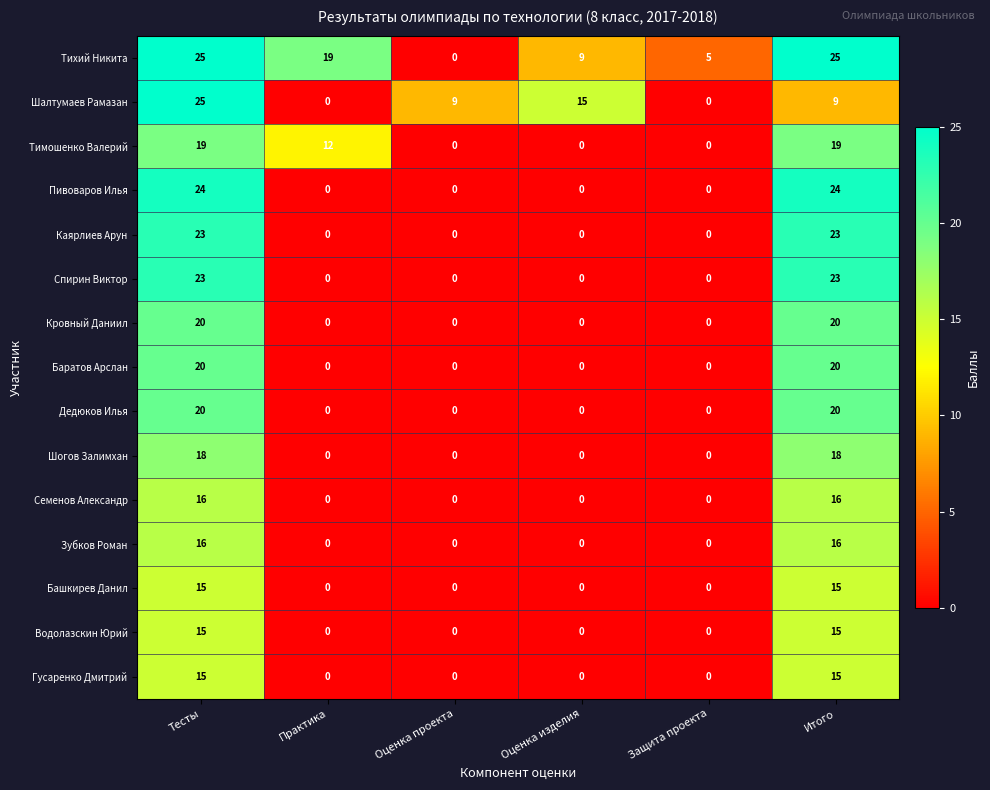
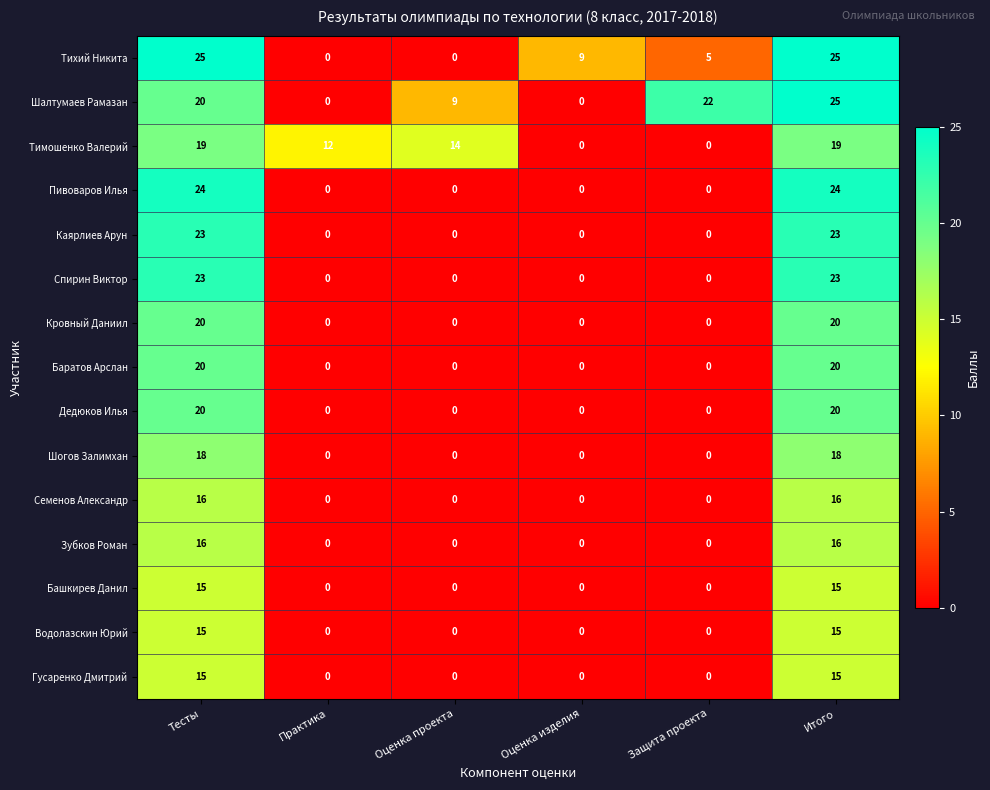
  {
    "Тихий Никита": {
      "Тесты": 25,
-     "Практика": 19,
+     "Практика": 0,
      "Оценка проекта": 0,
      "Оценка изделия": 9,
      "Защита проекта": 5,
      "Итого": 25
    },
    "Шалтумаев Рамазан": {
-     "Тесты": 25,
+     "Тесты": 20,
      "Практика": 0,
      "Оценка проекта": 9,
-     "Оценка изделия": 15,
-     "Защита проекта": 0,
-     "Итого": 9
+     "Оценка изделия": 0,
+     "Защита проекта": 22,
+     "Итого": 25
    },
    "Тимошенко Валерий": {
      "Тесты": 19,
      "Практика": 12,
-     "Оценка проекта": 0,
+     "Оценка проекта": 14,
      "Оценка изделия": 0,
      "Защита проекта": 0,
      "Итого": 19
    },
    "Пивоваров Илья": {
      "Тесты": 24,
      "Практика": 0,
      "Оценка проекта": 0,
      "Оценка изделия": 0,
      "Защита проекта": 0,
      "Итого": 24
    },
    "Каярлиев Арун": {
      "Тесты": 23,
      "Практика": 0,
      "Оценка проекта": 0,
      "Оценка изделия": 0,
      "Защита проекта": 0,
      "Итого": 23
    },
    "Спирин Виктор": {
      "Тесты": 23,
      "Практика": 0,
      "Оценка проекта": 0,
      "Оценка изделия": 0,
      "Защита проекта": 0,
      "Итого": 23
    },
    "Кровный Даниил": {
      "Тесты": 20,
      "Практика": 0,
      "Оценка проекта": 0,
      "Оценка изделия": 0,
      "Защита проекта": 0,
      "Итого": 20
    },
    "Баратов Арслан": {
      "Тесты": 20,
      "Практика": 0,
      "Оценка проекта": 0,
      "Оценка изделия": 0,
      "Защита проекта": 0,
      "Итого": 20
    },
    "Дедюков Илья": {
      "Тесты": 20,
      "Практика": 0,
      "Оценка проекта": 0,
      "Оценка изделия": 0,
      "Защита проекта": 0,
      "Итого": 20
    },
    "Шогов Залимхан": {
      "Тесты": 18,
      "Практика": 0,
      "Оценка проекта": 0,
      "Оценка изделия": 0,
      "Защита проекта": 0,
      "Итого": 18
    },
    "Семенов Александр": {
      "Тесты": 16,
      "Практика": 0,
      "Оценка проекта": 0,
      "Оценка изделия": 0,
      "Защита проекта": 0,
      "Итого": 16
    },
    "Зубков Роман": {
      "Тесты": 16,
      "Практика": 0,
      "Оценка проекта": 0,
      "Оценка изделия": 0,
      "Защита проекта": 0,
      "Итого": 16
    },
    "Башкирев Данил": {
      "Тесты": 15,
      "Практика": 0,
      "Оценка проекта": 0,
      "Оценка изделия": 0,
      "Защита проекта": 0,
      "Итого": 15
    },
    "Водолазскин Юрий": {
      "Тесты": 15,
      "Практика": 0,
      "Оценка проекта": 0,
      "Оценка изделия": 0,
      "Защита проекта": 0,
      "Итого": 15
    },
    "Гусаренко Дмитрий": {
      "Тесты": 15,
      "Практика": 0,
      "Оценка проекта": 0,
      "Оценка изделия": 0,
      "Защита проекта": 0,
      "Итого": 15
    }
  }
